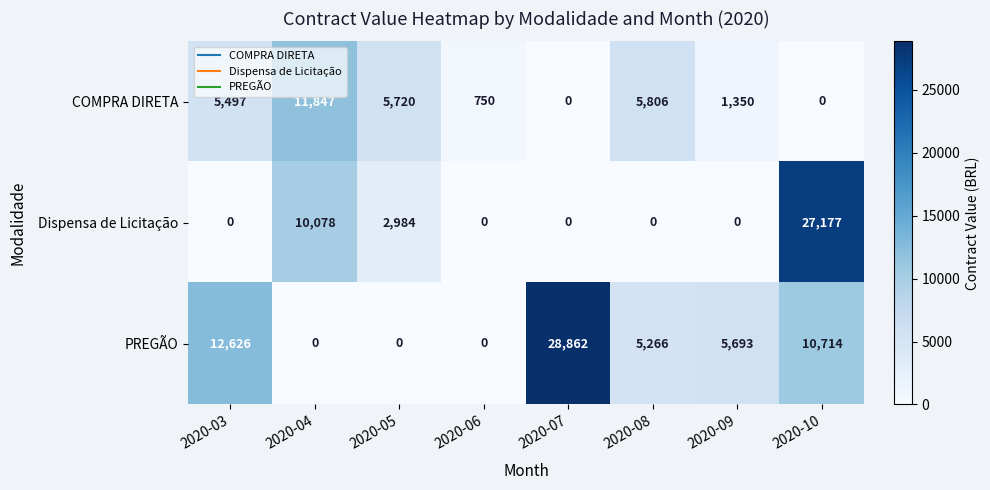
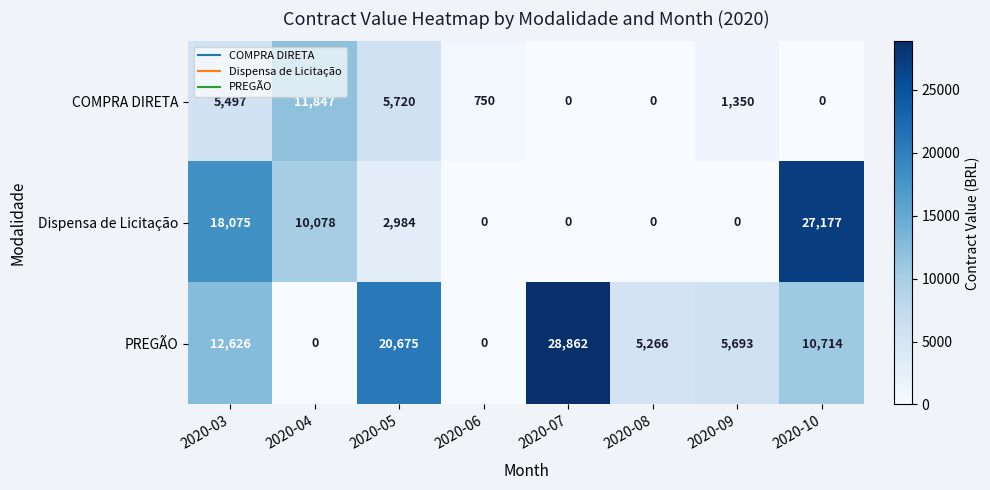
  {
    "COMPRA DIRETA": {
      "2020-05": "5,720",
      "2020-06": "750",
      "2020-07": "0",
-     "2020-08": "5,806",
+     "2020-08": "0",
      "2020-09": "1,350",
      "2020-10": "0"
    },
    "Dispensa de Licitação": {
-     "2020-03": "0",
+     "2020-03": "18,075",
      "2020-04": "10,078",
      "2020-05": "2,984",
      "2020-06": "0",
      "2020-07": "0",
      "2020-08": "0",
      "2020-09": "0",
      "2020-10": "27,177"
    },
    "PREGÃO": {
      "2020-03": "12,626",
      "2020-04": "0",
-     "2020-05": "0",
+     "2020-05": "20,675",
      "2020-06": "0",
      "2020-07": "28,862",
      "2020-08": "5,266",
      "2020-09": "5,693",
      "2020-10": "10,714"
    }
  }
